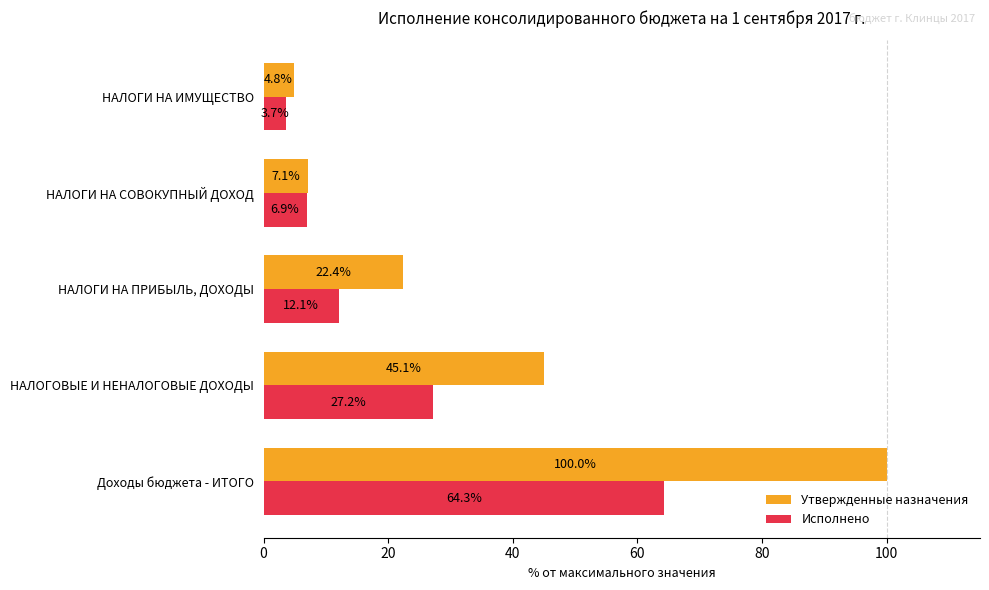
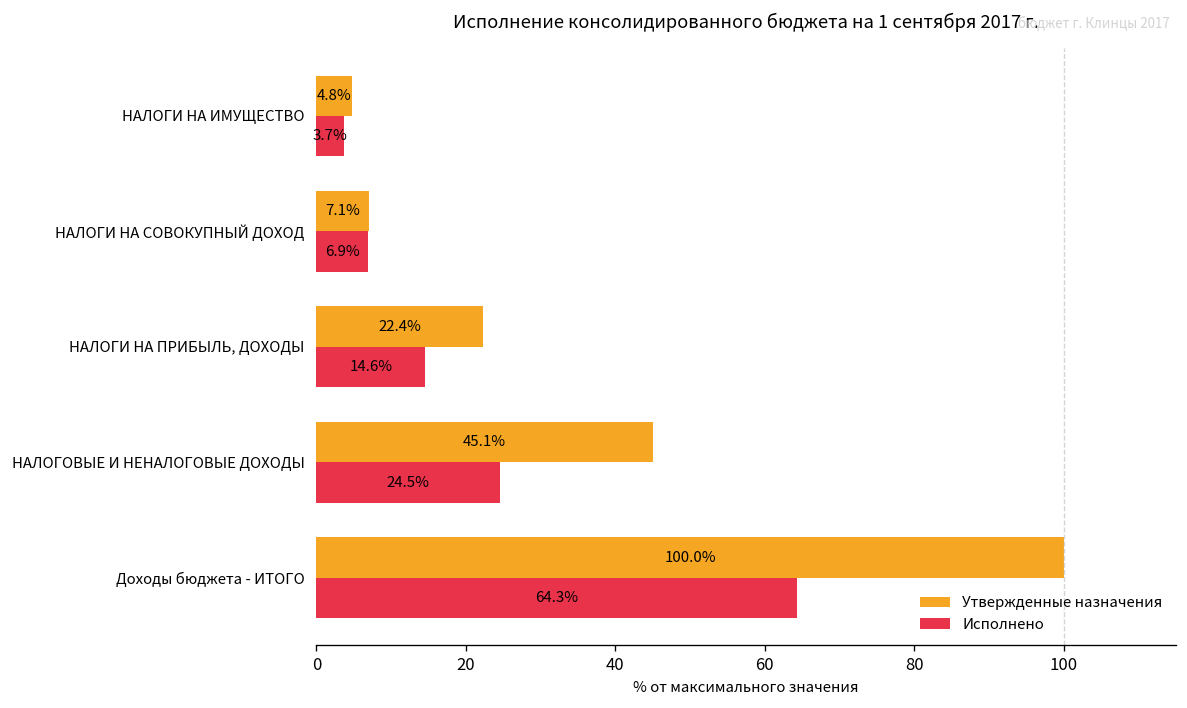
  {
    "Утвержденные назначения": {
      "НАЛОГИ НА ИМУЩЕСТВО": "4.8%",
      "НАЛОГИ НА СОВОКУПНЫЙ ДОХОД": "7.1%",
      "НАЛОГИ НА ПРИБЫЛЬ, ДОХОДЫ": "22.4%",
      "НАЛОГОВЫЕ И НЕНАЛОГОВЫЕ ДОХОДЫ": "45.1%",
      "Доходы бюджета - ИТОГО": "100.0%"
    },
    "Исполнено": {
      "НАЛОГИ НА ИМУЩЕСТВО": "3.7%",
      "НАЛОГИ НА СОВОКУПНЫЙ ДОХОД": "6.9%",
-     "НАЛОГИ НА ПРИБЫЛЬ, ДОХОДЫ": "12.1%",
-     "НАЛОГОВЫЕ И НЕНАЛОГОВЫЕ ДОХОДЫ": "27.2%",
+     "НАЛОГИ НА ПРИБЫЛЬ, ДОХОДЫ": "14.6%",
+     "НАЛОГОВЫЕ И НЕНАЛОГОВЫЕ ДОХОДЫ": "24.5%",
      "Доходы бюджета - ИТОГО": "64.3%"
    }
  }
